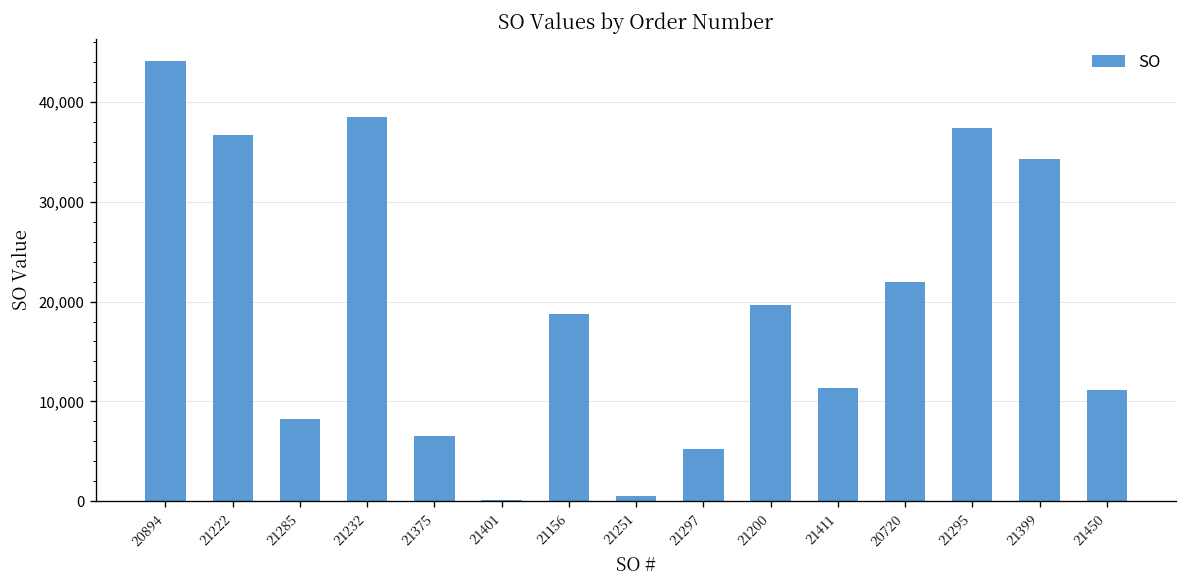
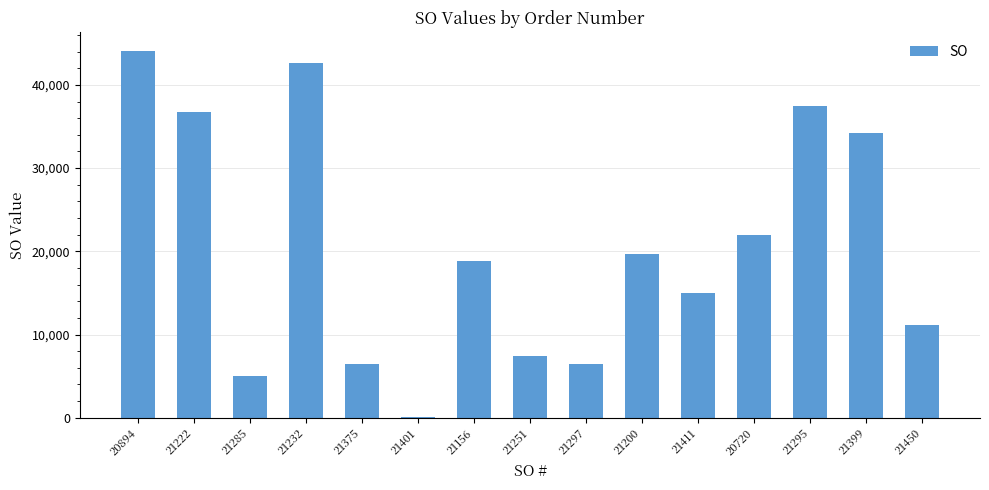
  {
    "20894": "44,000",
    "21222": "37,000",
-   "21285": "8,000",
-   "21232": "38,000",
+   "21285": "5,000",
+   "21232": "43,000",
    "21375": "7,000",
    "21156": "19,000",
-   "21251": "1,000",
-   "21297": "5,000",
+   "21251": "7,000",
+   "21297": "6,000",
    "21200": "20,000",
-   "21411": "11,000",
+   "21411": "15,000",
    "20720": "22,000",
    "21295": "37,000",
    "21399": "34,000",
    "21450": "11,000"
  }
